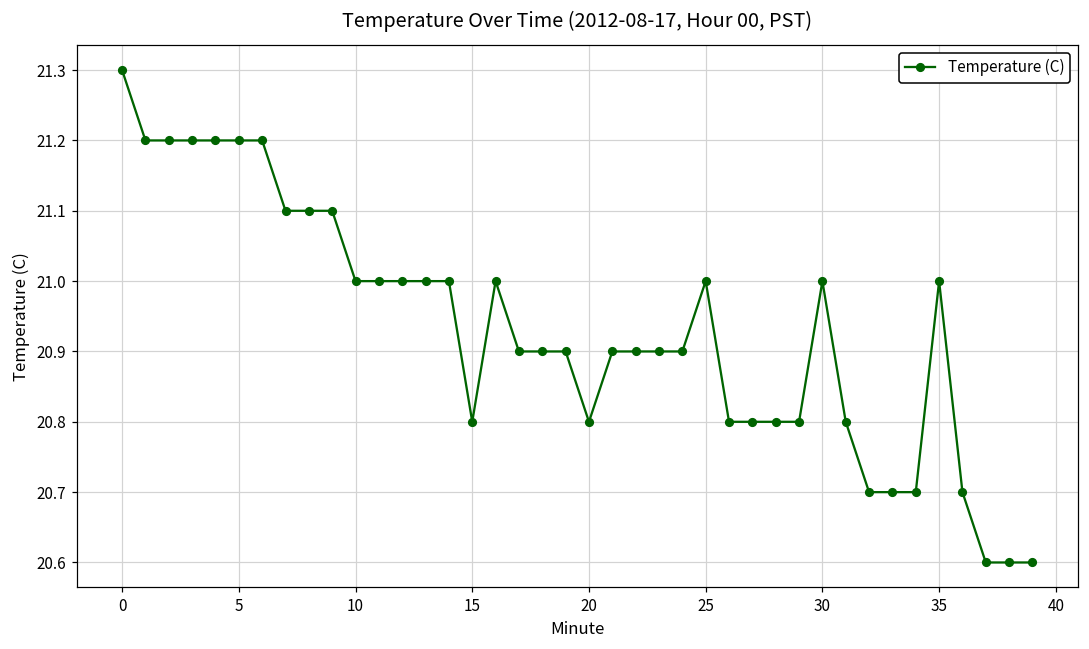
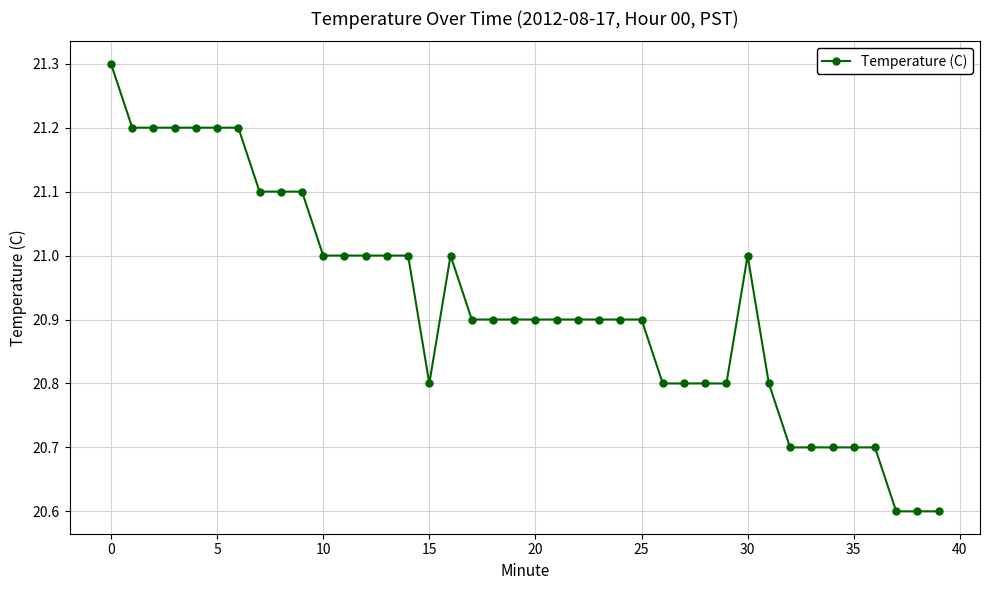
  {
    "0": 21.3,
    "5": 21.2,
    "10": 21.0,
    "15": 20.8,
-   "20": 20.8,
-   "25": 21.0,
+   "20": 20.9,
+   "25": 20.9,
    "30": 21.0,
-   "35": 21.0
+   "35": 20.7
  }
